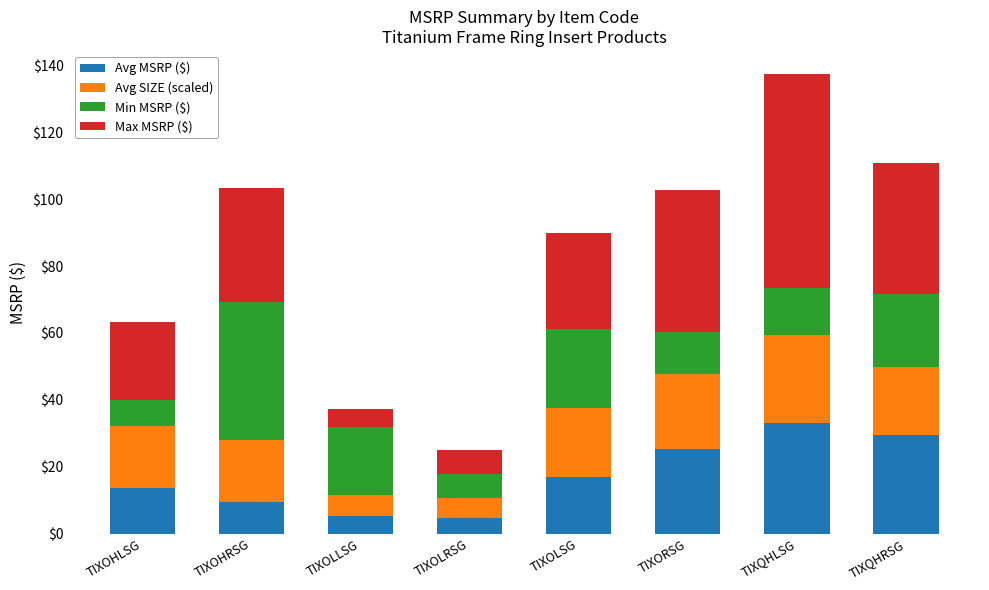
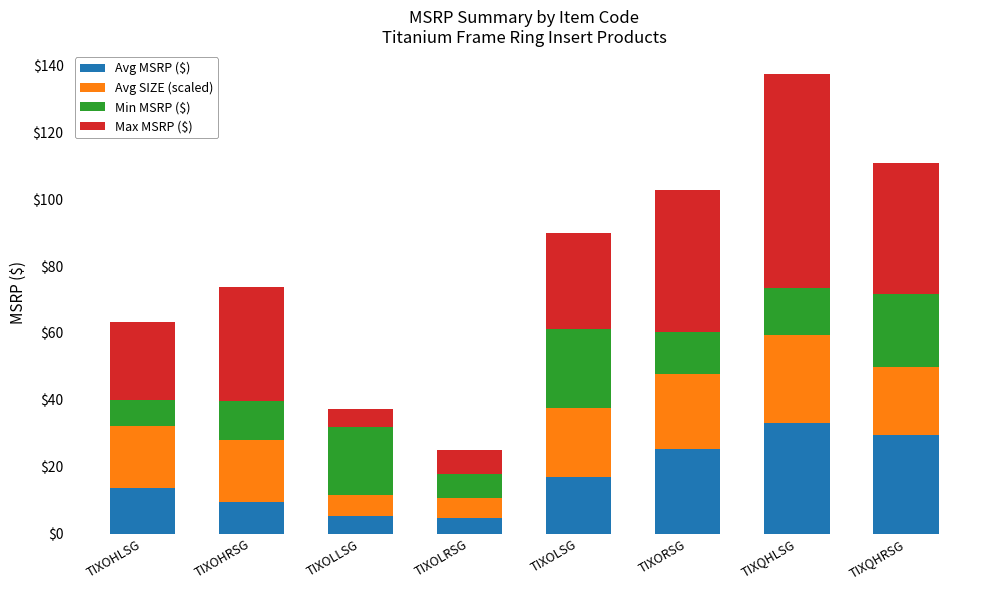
  {
    "Avg MSRP ($)": {
      "TIXOHLSG": "$14",
      "TIXOHRSG": "$9",
      "TIXOLLSG": "$5",
      "TIXOLRSG": "$5",
      "TIXOLSG": "$17",
      "TIXORSG": "$25",
      "TIXQHLSG": "$33",
      "TIXQHRSG": "$29"
    },
    "Avg SIZE (scaled)": {
      "TIXOHLSG": "$19",
      "TIXOHRSG": "$19",
      "TIXOLLSG": "$6",
      "TIXOLRSG": "$6",
      "TIXOLSG": "$21",
      "TIXORSG": "$23",
      "TIXQHLSG": "$26",
      "TIXQHRSG": "$20"
    },
    "Min MSRP ($)": {
      "TIXOHLSG": "$8",
-     "TIXOHRSG": "$41",
+     "TIXOHRSG": "$11",
      "TIXOLLSG": "$20",
      "TIXOLRSG": "$7",
      "TIXOLSG": "$24",
      "TIXORSG": "$13",
      "TIXQHLSG": "$14",
      "TIXQHRSG": "$22"
    },
    "Max MSRP ($)": {
      "TIXOHLSG": "$23",
      "TIXOHRSG": "$34",
      "TIXOLLSG": "$5",
      "TIXOLRSG": "$7",
      "TIXOLSG": "$28",
      "TIXORSG": "$42",
      "TIXQHLSG": "$64",
      "TIXQHRSG": "$39"
    }
  }
